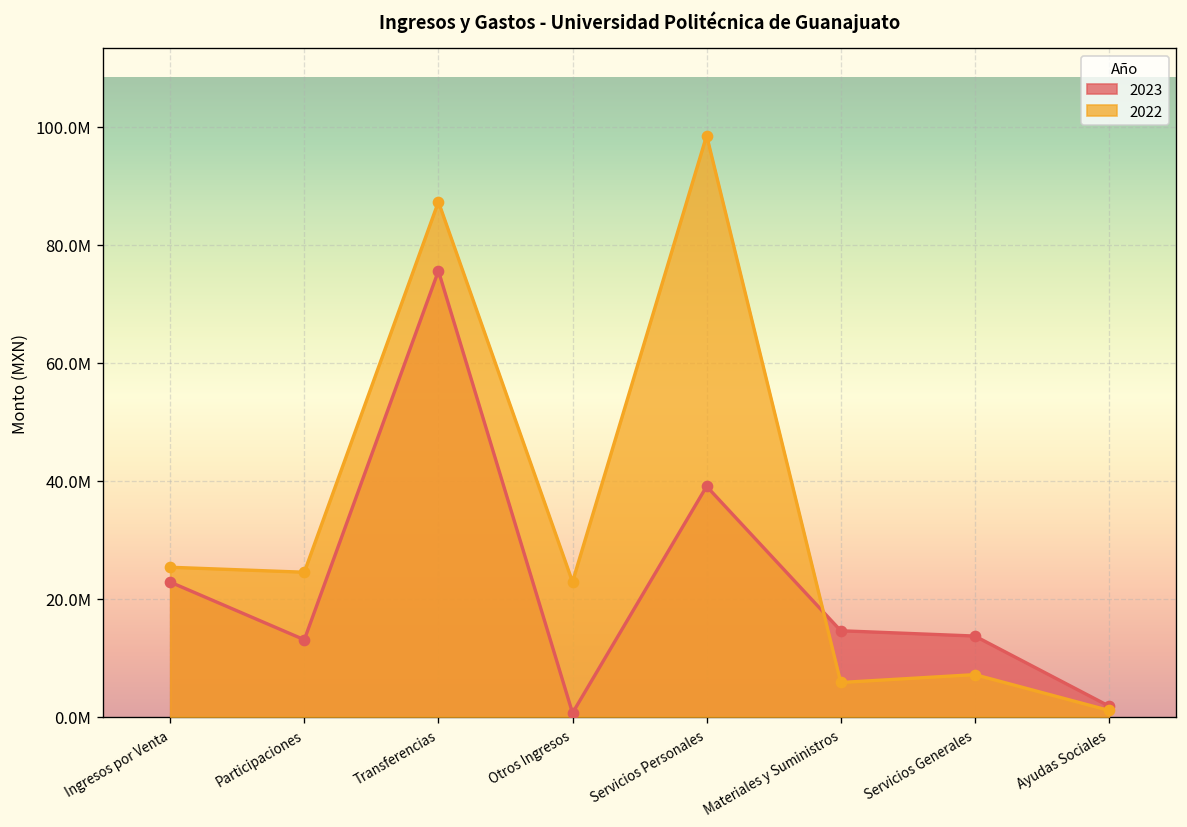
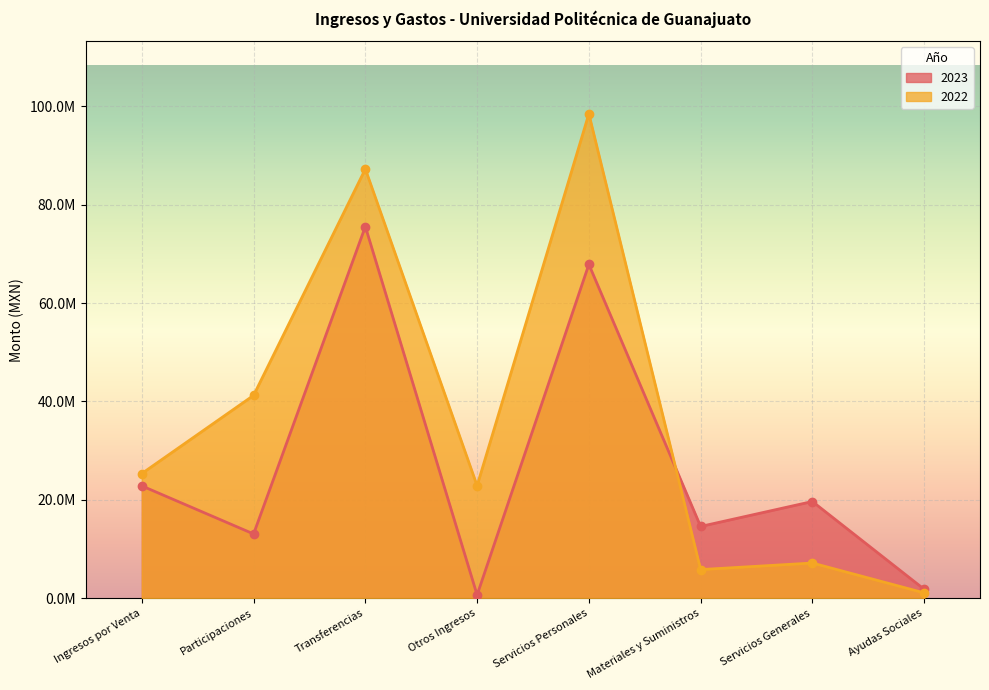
  {
    "2023": {
      "Ingresos por Venta": 23000000,
      "Participaciones": 13000000,
      "Transferencias": 76000000,
      "Otros Ingresos": 1000000,
-     "Servicios Personales": 39000000,
+     "Servicios Personales": 68000000,
      "Materiales y Suministros": 15000000,
-     "Servicios Generales": 14000000,
+     "Servicios Generales": 20000000,
      "Ayudas Sociales": 2000000
    },
    "2022": {
      "Ingresos por Venta": 25000000,
-     "Participaciones": 24000000,
+     "Participaciones": 41000000,
      "Transferencias": 87000000,
      "Otros Ingresos": 23000000,
      "Servicios Personales": 98000000,
      "Materiales y Suministros": 6000000,
      "Servicios Generales": 7000000,
      "Ayudas Sociales": 1000000
    }
  }
